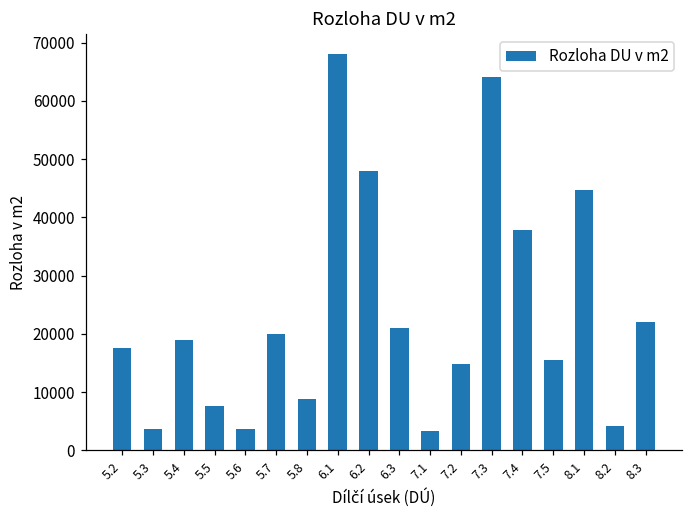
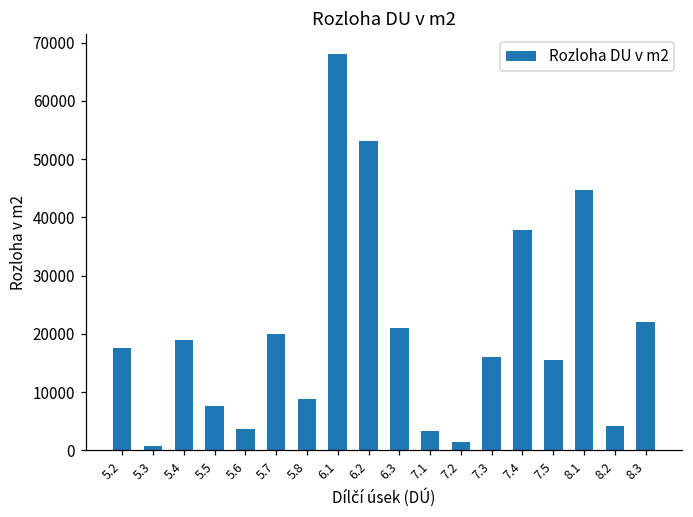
  {
    "5.2": 18000,
-   "5.3": 4000,
+   "5.3": 1000,
    "5.4": 19000,
    "5.5": 8000,
    "5.6": 4000,
    "5.7": 20000,
    "5.8": 9000,
    "6.1": 68000,
-   "6.2": 48000,
+   "6.2": 53000,
    "6.3": 21000,
    "7.1": 3000,
-   "7.2": 15000,
-   "7.3": 64000,
+   "7.2": 1000,
+   "7.3": 16000,
    "7.4": 38000,
    "7.5": 15000,
    "8.1": 45000,
    "8.2": 4000,
    "8.3": 22000
  }
